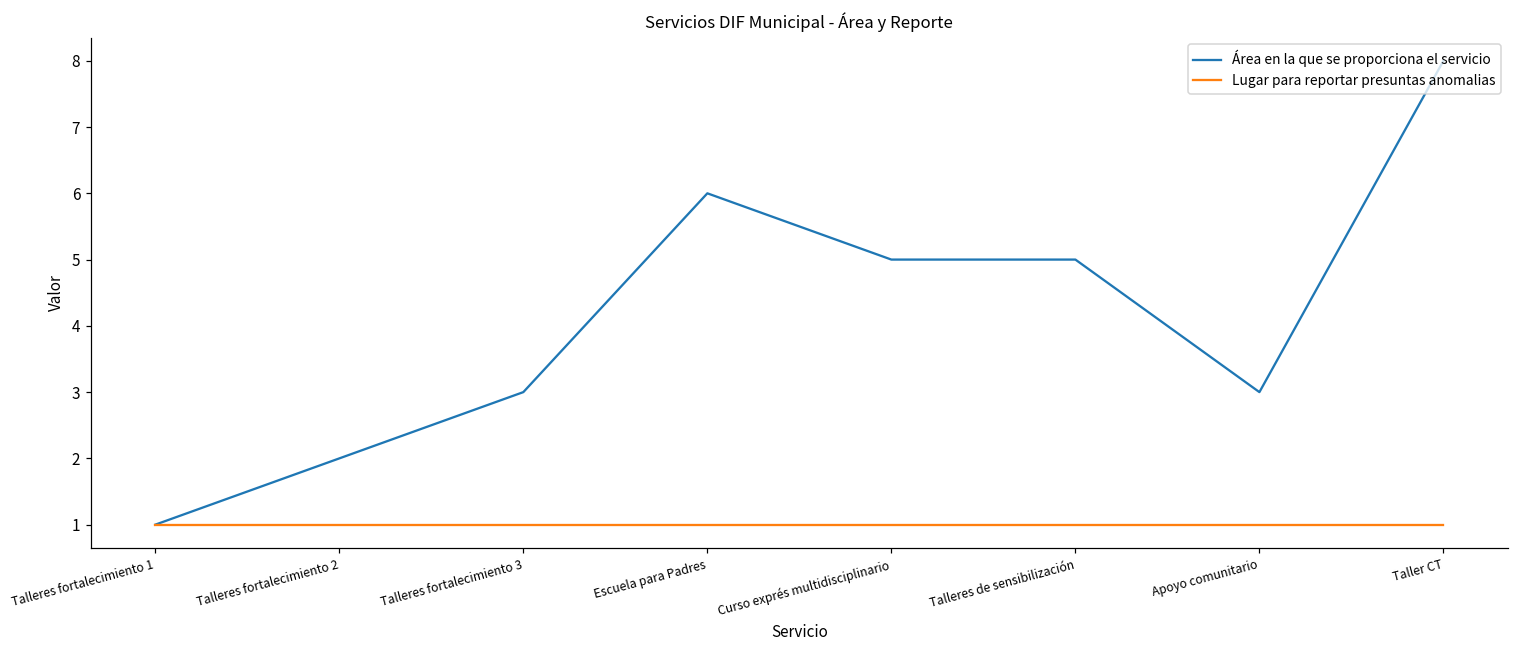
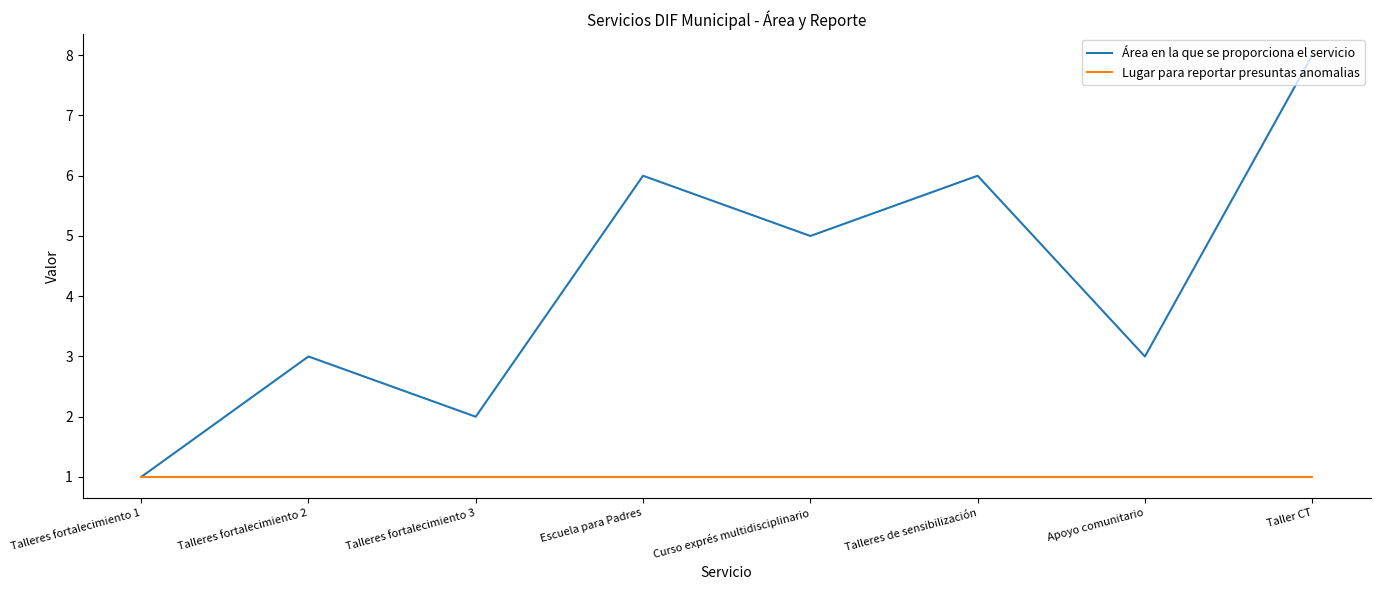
  {
    "Área en la que se proporciona el servicio": {
-     "Talleres fortalecimiento 2": 2,
-     "Talleres fortalecimiento 3": 3,
+     "Talleres fortalecimiento 2": 3,
+     "Talleres fortalecimiento 3": 2,
      "Escuela para Padres": 6,
      "Curso exprés multidisciplinario": 5,
-     "Talleres de sensibilización": 5,
+     "Talleres de sensibilización": 6,
      "Apoyo comunitario": 3
    },
    "Lugar para reportar presuntas anomalias": {
      "Talleres fortalecimiento 2": 1,
      "Talleres fortalecimiento 3": 1,
      "Escuela para Padres": 1,
      "Curso exprés multidisciplinario": 1,
      "Talleres de sensibilización": 1,
      "Apoyo comunitario": 1,
      "Taller CT": 1
    }
  }
